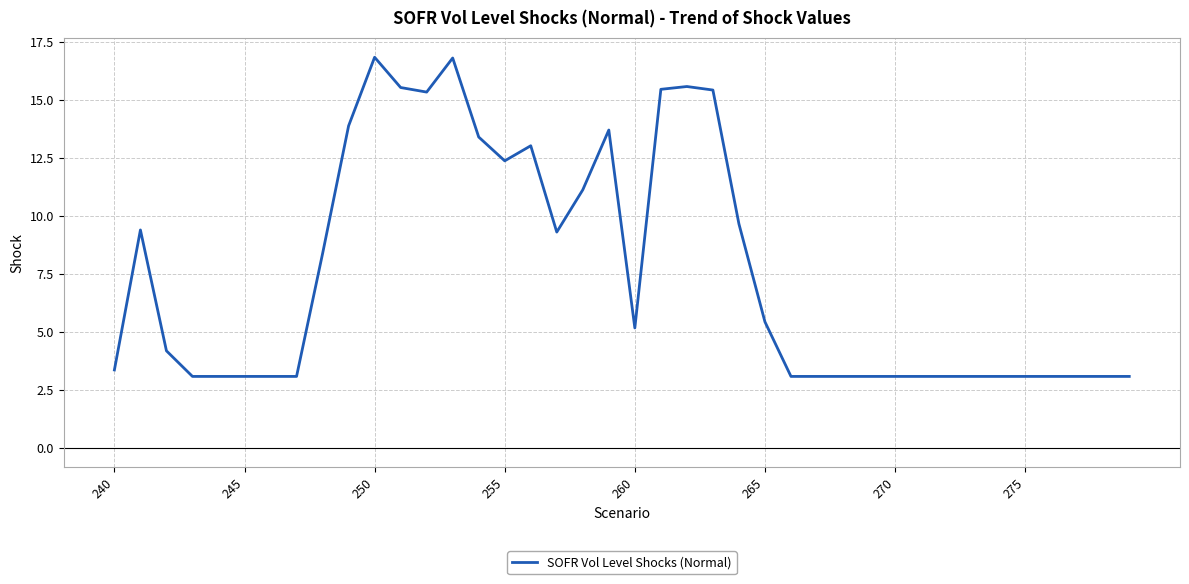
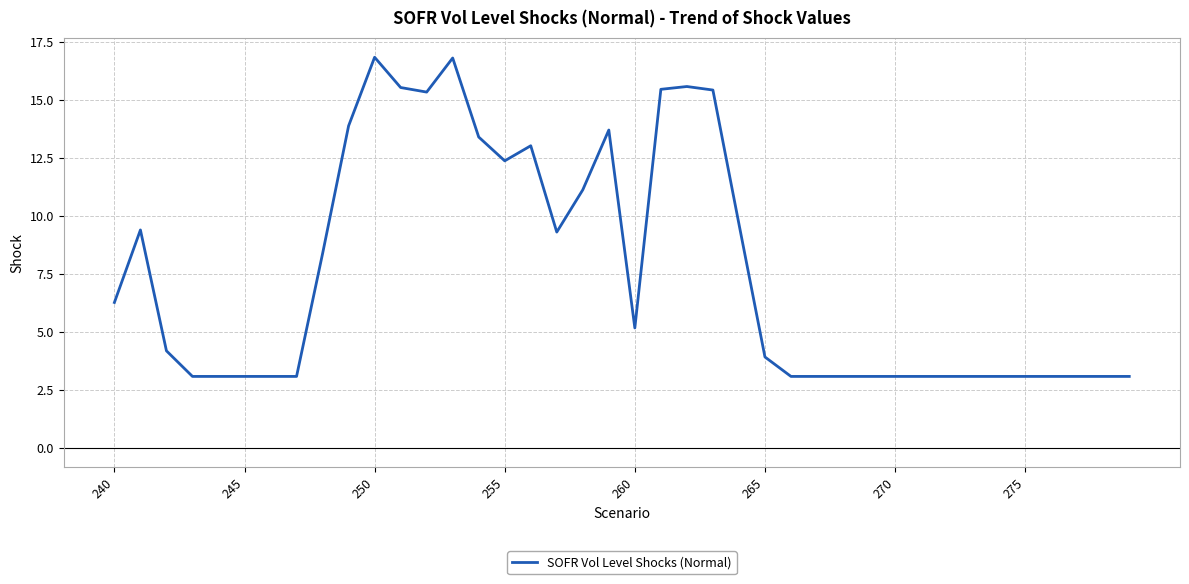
  {
-   "240": 3.4,
+   "240": 6.3,
    "245": 3.1,
    "250": 16.8,
    "255": 12.4,
    "260": 5.2,
-   "265": 5.4,
+   "265": 3.9,
    "270": 3.1,
    "275": 3.1
  }
